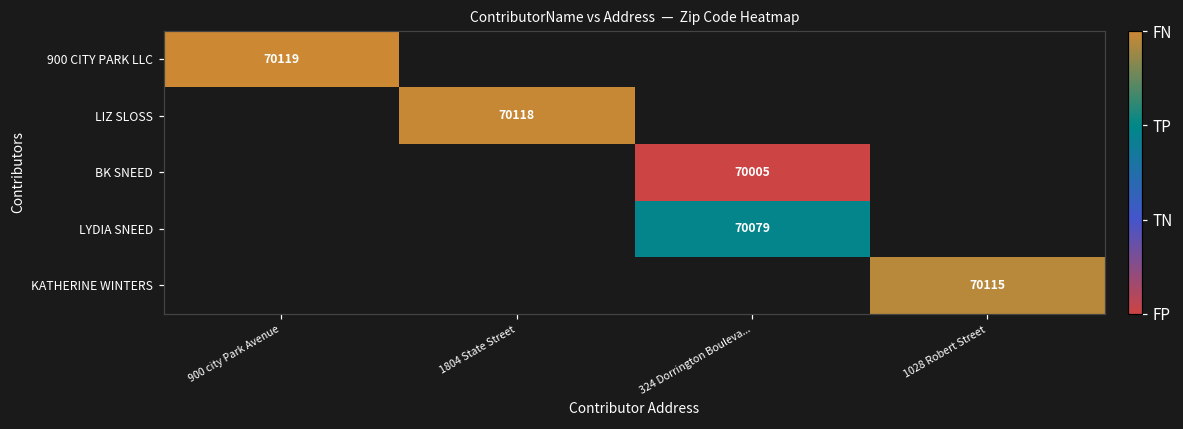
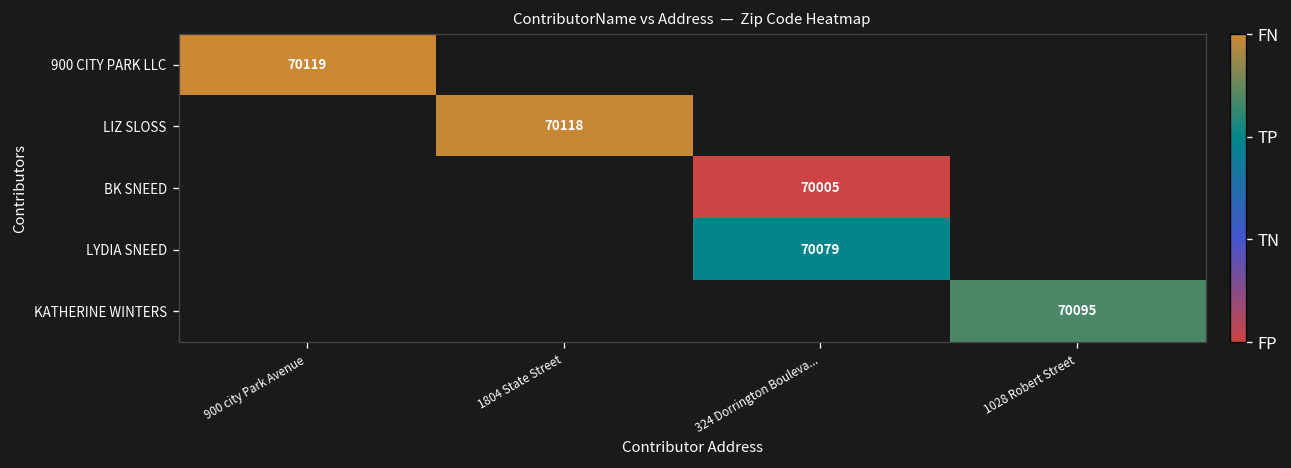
  {
    "900 CITY PARK LLC": {
      "900 city Park Avenue": 70119
    },
    "LIZ SLOSS": {
      "1804 State Street": 70118
    },
    "BK SNEED": {
      "324 Dorrington Bouleva...": 70005
    },
    "LYDIA SNEED": {
      "324 Dorrington Bouleva...": 70079
    },
    "KATHERINE WINTERS": {
-     "1028 Robert Street": 70115
+     "1028 Robert Street": 70095
    }
  }
